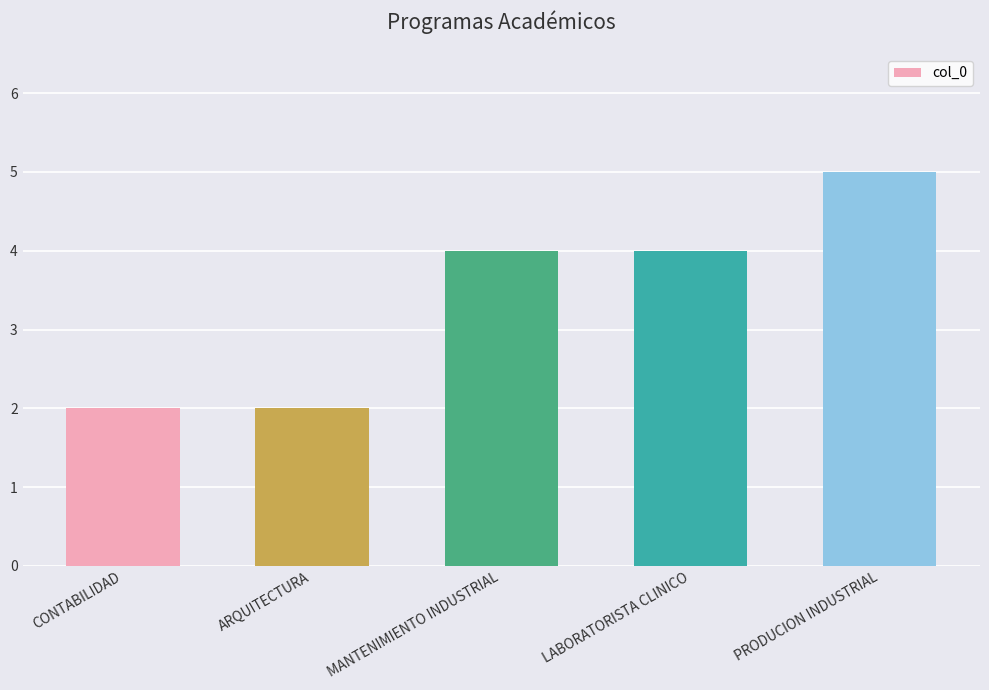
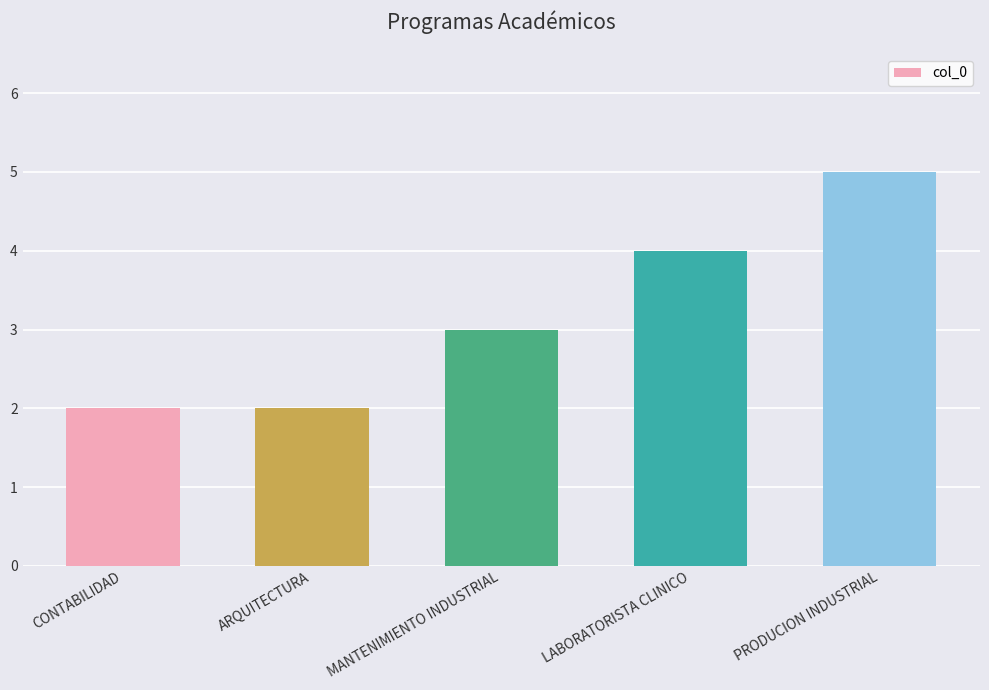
  {
    "CONTABILIDAD": 2,
    "ARQUITECTURA": 2,
-   "MANTENIMIENTO INDUSTRIAL": 4,
+   "MANTENIMIENTO INDUSTRIAL": 3,
    "LABORATORISTA CLINICO": 4,
    "PRODUCION INDUSTRIAL": 5
  }
